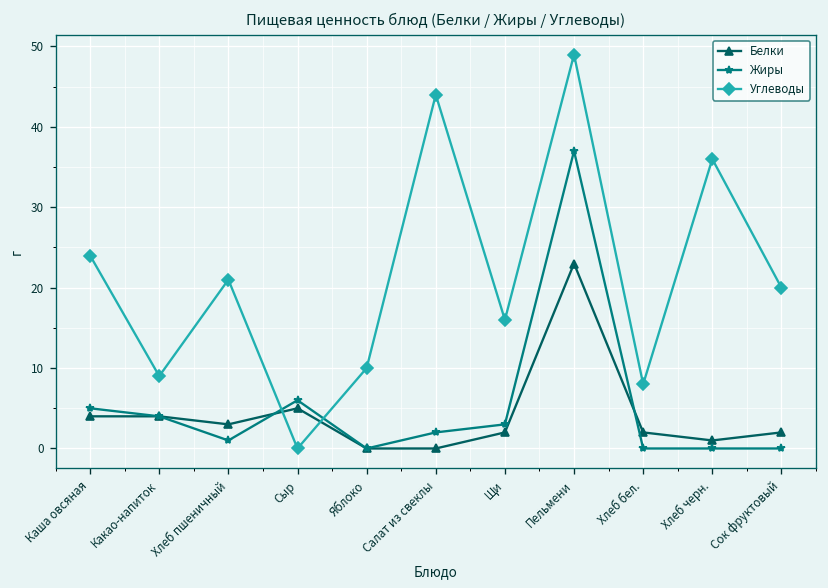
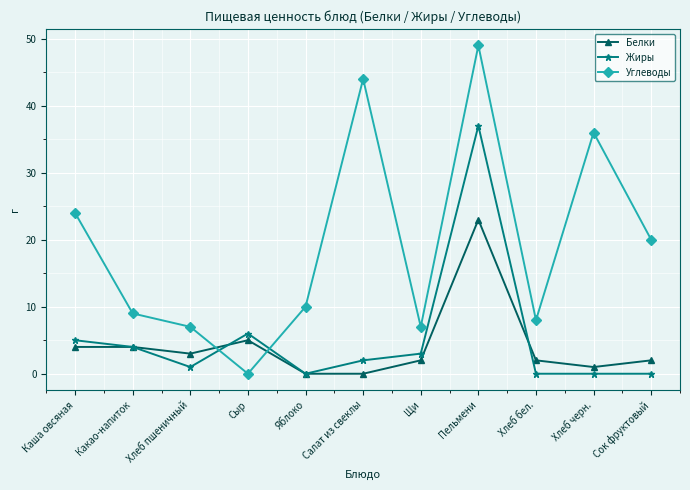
  {
    "Углеводы": {
      "Каша овсяная": 24,
      "Какао-напиток": 9,
-     "Хлеб пшеничный": 21,
+     "Хлеб пшеничный": 7,
      "Сыр": 0,
      "Яблоко": 10,
      "Салат из свеклы": 44,
-     "Щи": 16,
+     "Щи": 7,
      "Пельмени": 49,
      "Хлеб бел.": 8,
      "Хлеб черн.": 36,
      "Сок фруктовый": 20
    }
  }
